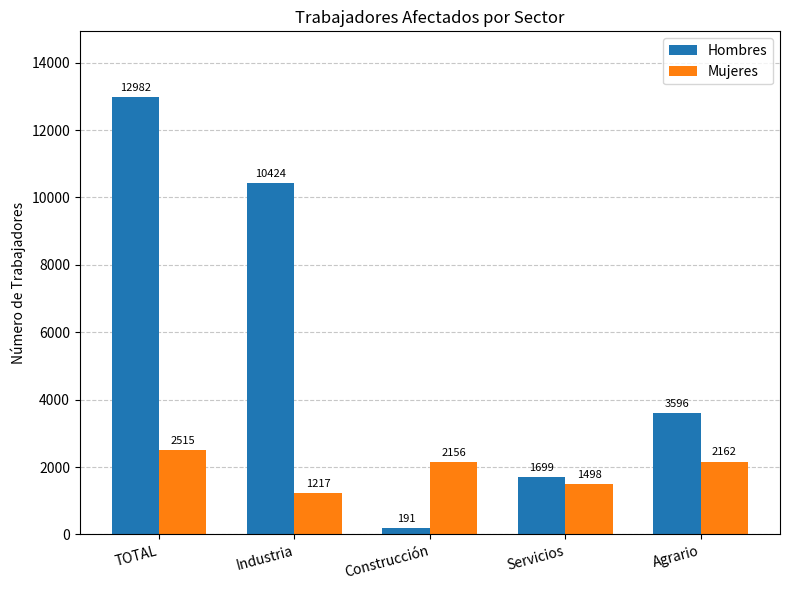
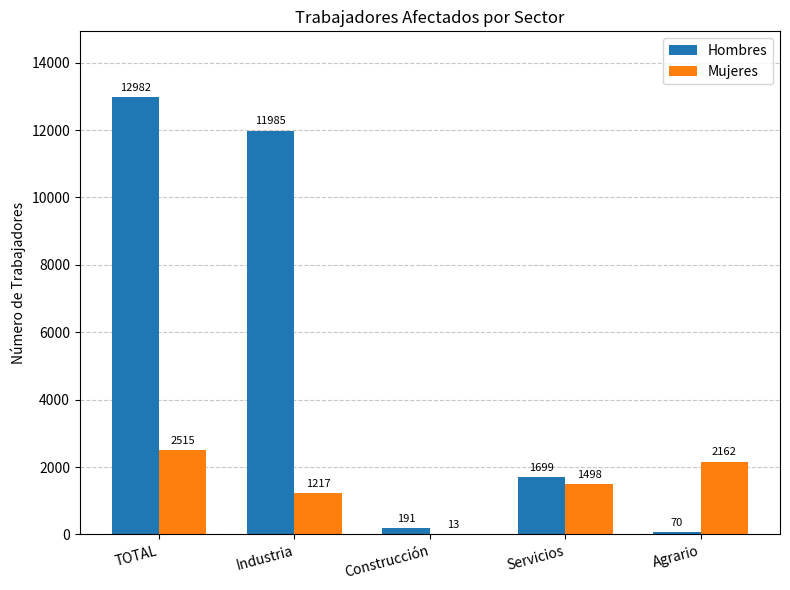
  {
    "Hombres": {
      "TOTAL": 12982,
-     "Industria": 10424,
+     "Industria": 11985,
      "Construcción": 191,
      "Servicios": 1699,
-     "Agrario": 3596
+     "Agrario": 70
    },
    "Mujeres": {
      "TOTAL": 2515,
      "Industria": 1217,
-     "Construcción": 2156,
+     "Construcción": 13,
      "Servicios": 1498,
      "Agrario": 2162
    }
  }
